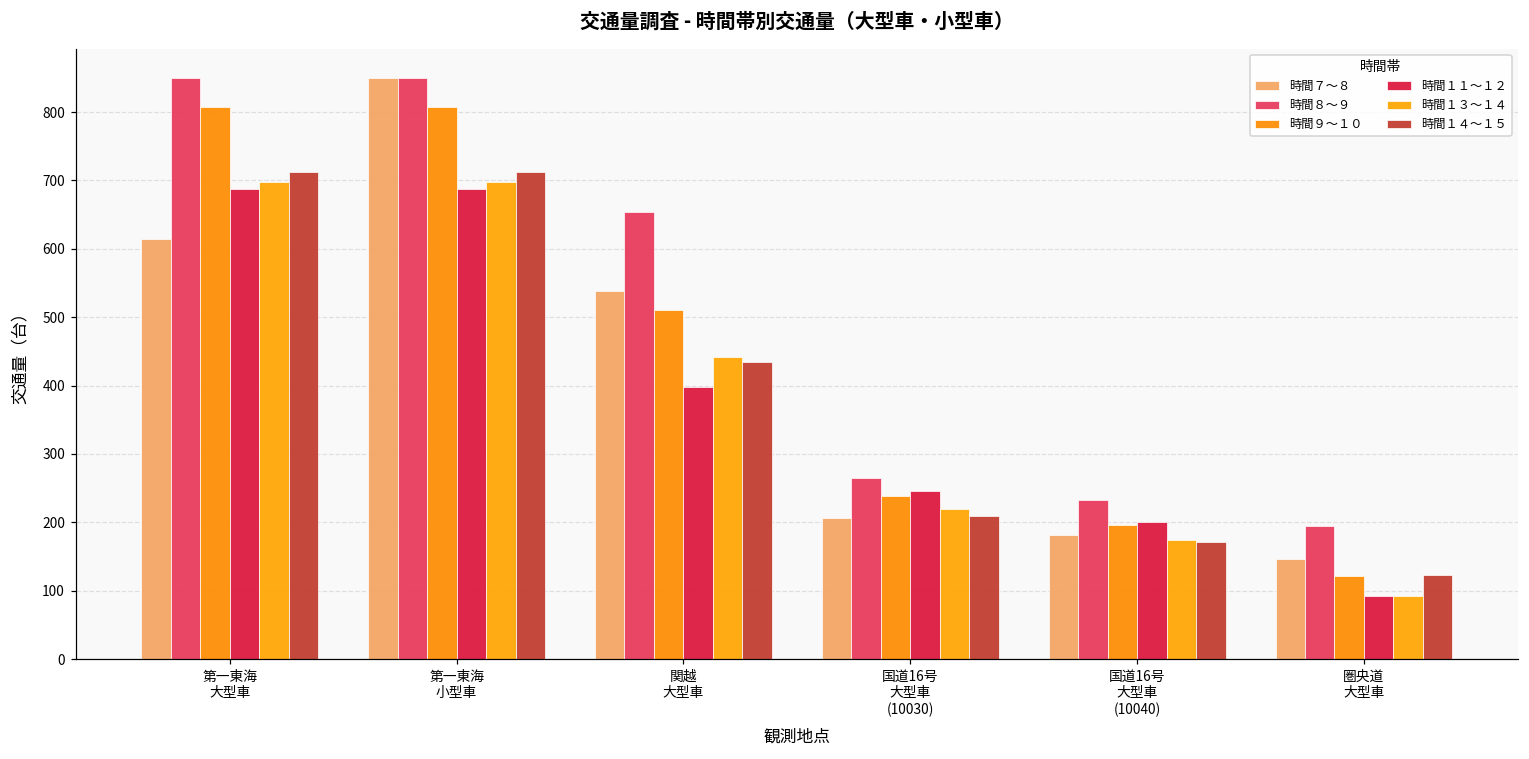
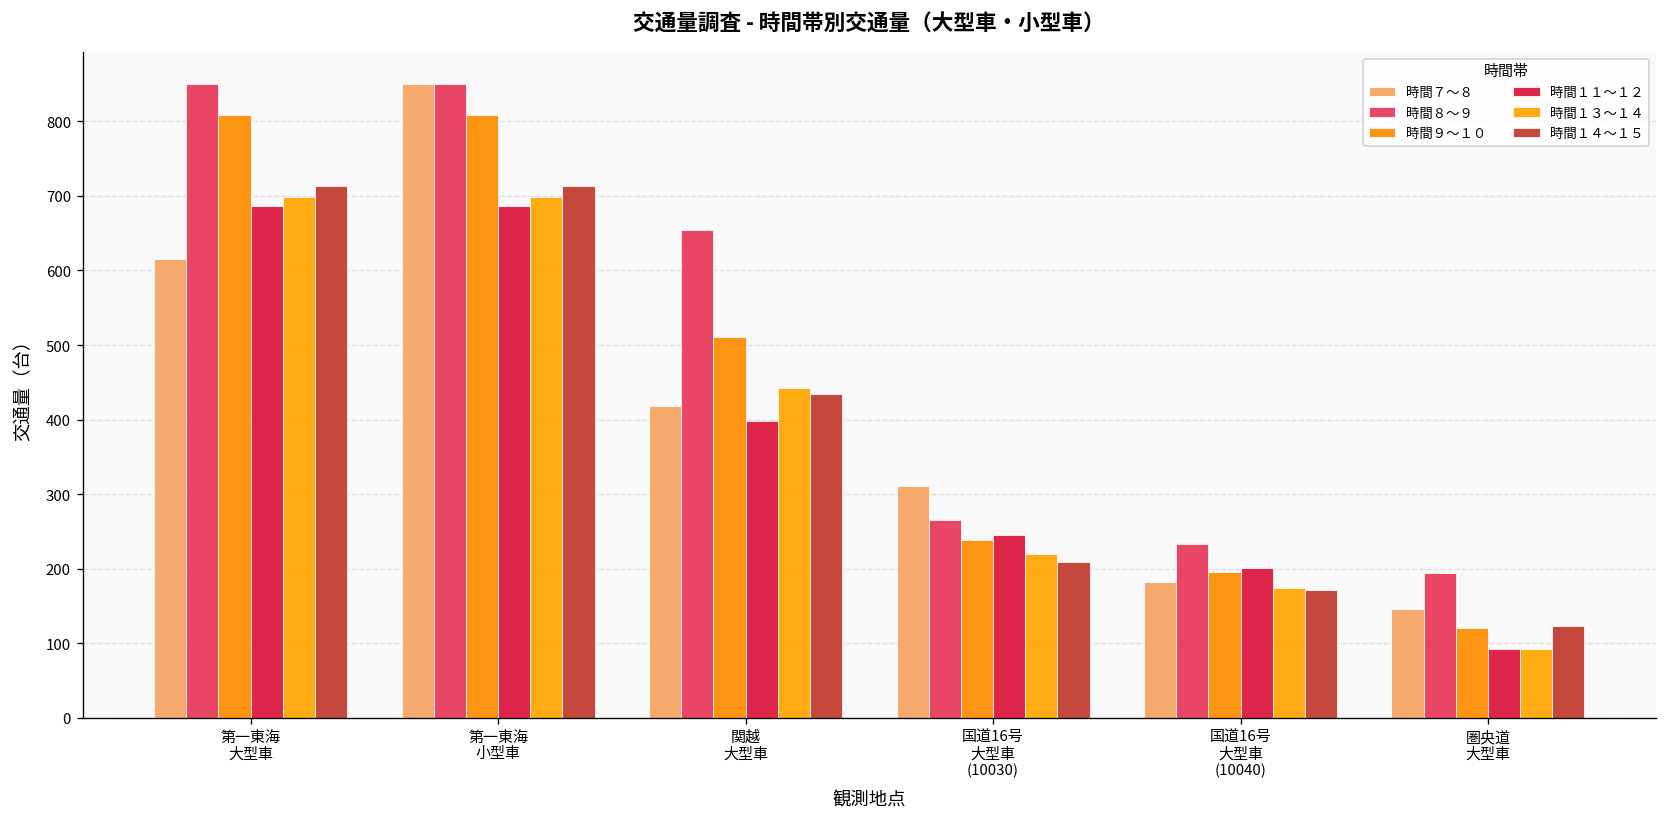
  {
    "時間７～８": {
      "第一東海 大型車": 620,
      "第一東海 小型車": 850,
-     "関越 大型車": 540,
-     "国道16号 大型車 (10030)": 210,
+     "関越 大型車": 420,
+     "国道16号 大型車 (10030)": 310,
      "国道16号 大型車 (10040)": 180,
      "圏央道 大型車": 150
    }
  }
